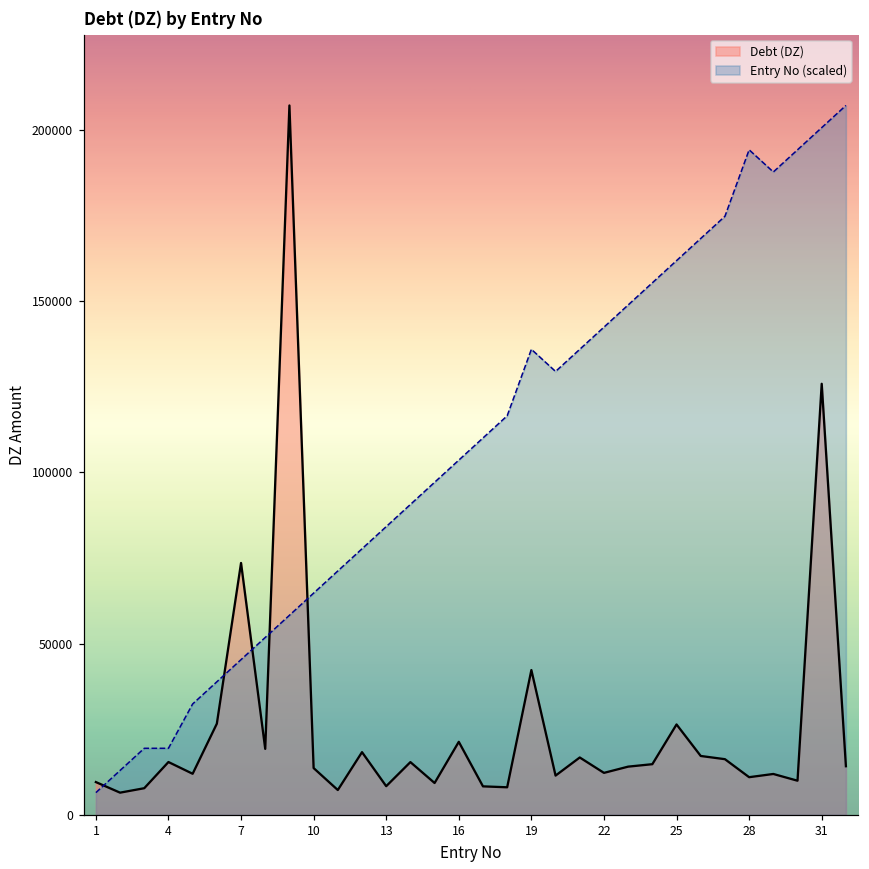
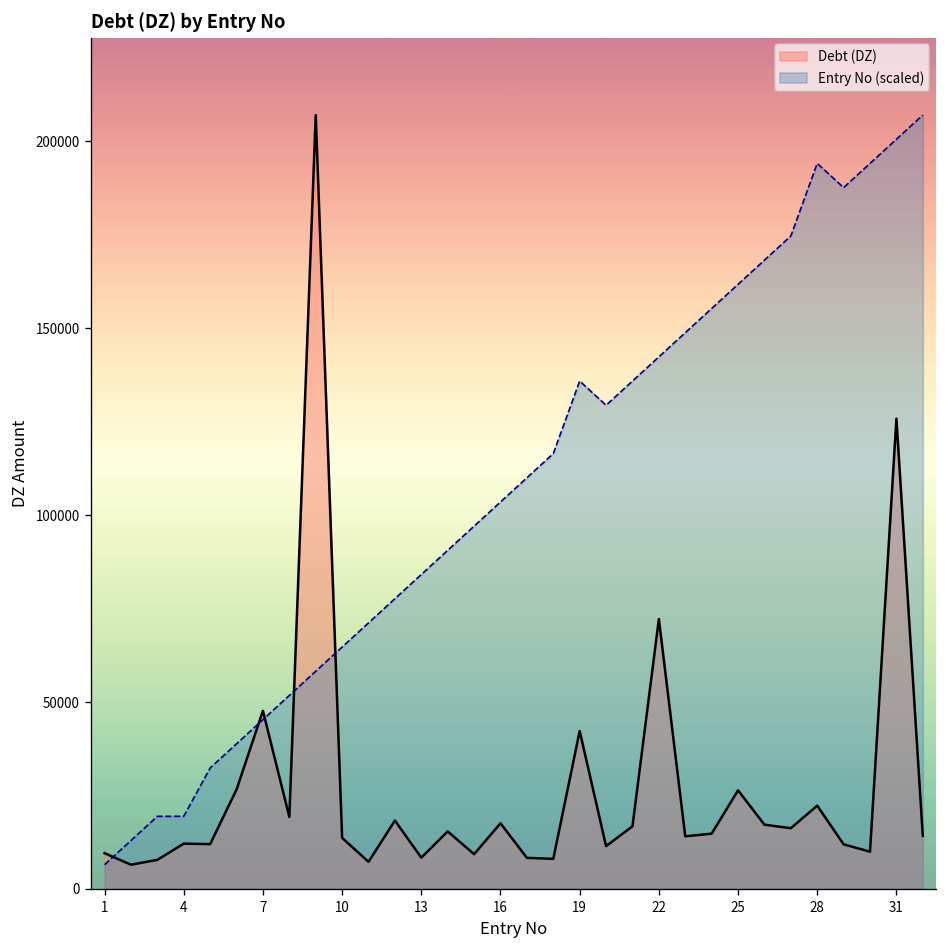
  {
    "Debt (DZ)": {
      "1": 10000,
-     "4": 15000,
-     "7": 74000,
+     "4": 12000,
+     "7": 48000,
      "10": 14000,
      "13": 8000,
-     "16": 21000,
+     "16": 18000,
      "19": 42000,
-     "22": 12000,
+     "22": 72000,
      "25": 26000,
-     "28": 11000,
+     "28": 22000,
      "31": 126000
    },
    "Entry No (scaled)": {
      "1": 6000,
      "4": 19000,
      "7": 45000,
      "10": 65000,
      "13": 84000,
      "16": 104000,
      "19": 136000,
      "22": 142000,
      "25": 162000,
      "28": 194000,
      "31": 201000
    }
  }
